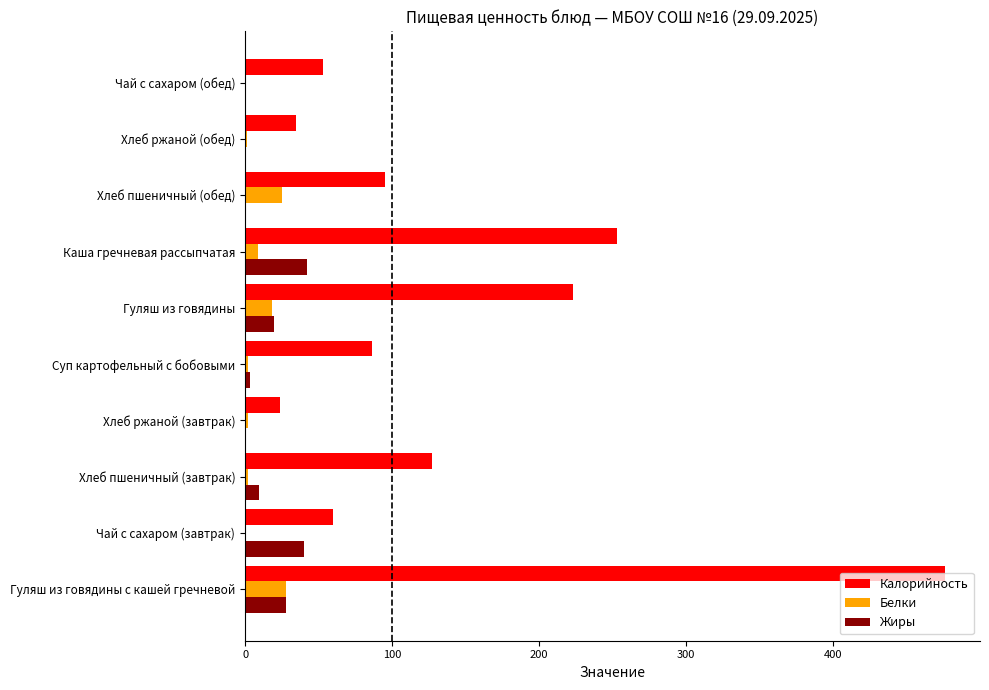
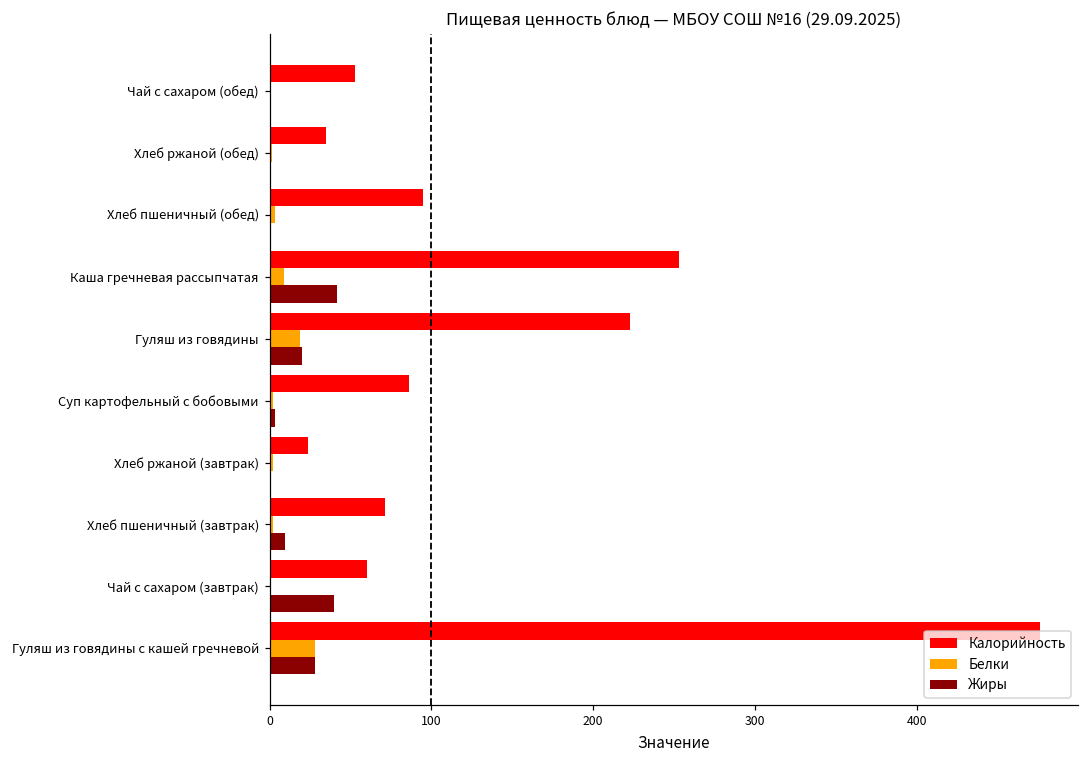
  {
    "Калорийность": {
      "Чай с сахаром (обед)": 53,
      "Хлеб ржаной (обед)": 35,
      "Хлеб пшеничный (обед)": 95,
      "Каша гречневая рассыпчатая": 253,
      "Гуляш из говядины": 223,
      "Суп картофельный с бобовыми": 86,
      "Хлеб ржаной (завтрак)": 24,
-     "Хлеб пшеничный (завтрак)": 127,
+     "Хлеб пшеничный (завтрак)": 71,
      "Чай с сахаром (завтрак)": 60
    },
    "Белки": {
-     "Хлеб пшеничный (обед)": 25,
+     "Хлеб пшеничный (обед)": 3,
      "Каша гречневая рассыпчатая": 9,
      "Гуляш из говядины": 19,
      "Суп картофельный с бобовыми": 2,
      "Хлеб ржаной (завтрак)": 2,
      "Хлеб пшеничный (завтрак)": 2,
      "Гуляш из говядины с кашей гречневой": 28
    },
    "Жиры": {
      "Чай с сахаром (обед)": 0,
      "Каша гречневая рассыпчатая": 42,
      "Гуляш из говядины": 20,
      "Суп картофельный с бобовыми": 3,
      "Хлеб пшеничный (завтрак)": 9,
      "Чай с сахаром (завтрак)": 40,
      "Гуляш из говядины с кашей гречневой": 28
    }
  }
